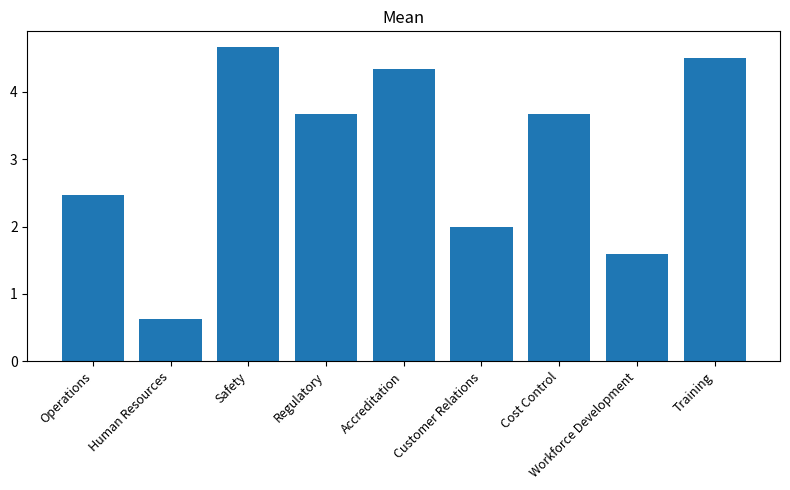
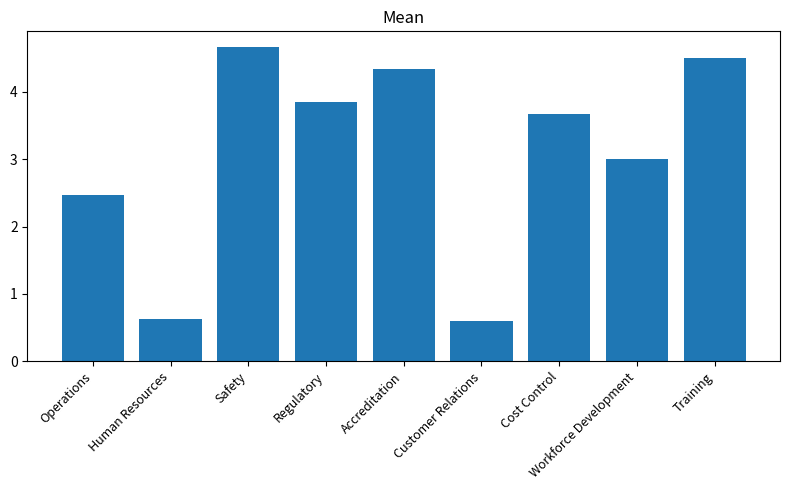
  {
    "Operations": 2.5,
    "Human Resources": 0.6,
    "Safety": 4.7,
-   "Regulatory": 3.7,
+   "Regulatory": 3.8,
    "Accreditation": 4.3,
-   "Customer Relations": 2.0,
+   "Customer Relations": 0.6,
    "Cost Control": 3.7,
-   "Workforce Development": 1.6,
+   "Workforce Development": 3.0,
    "Training": 4.5
  }
